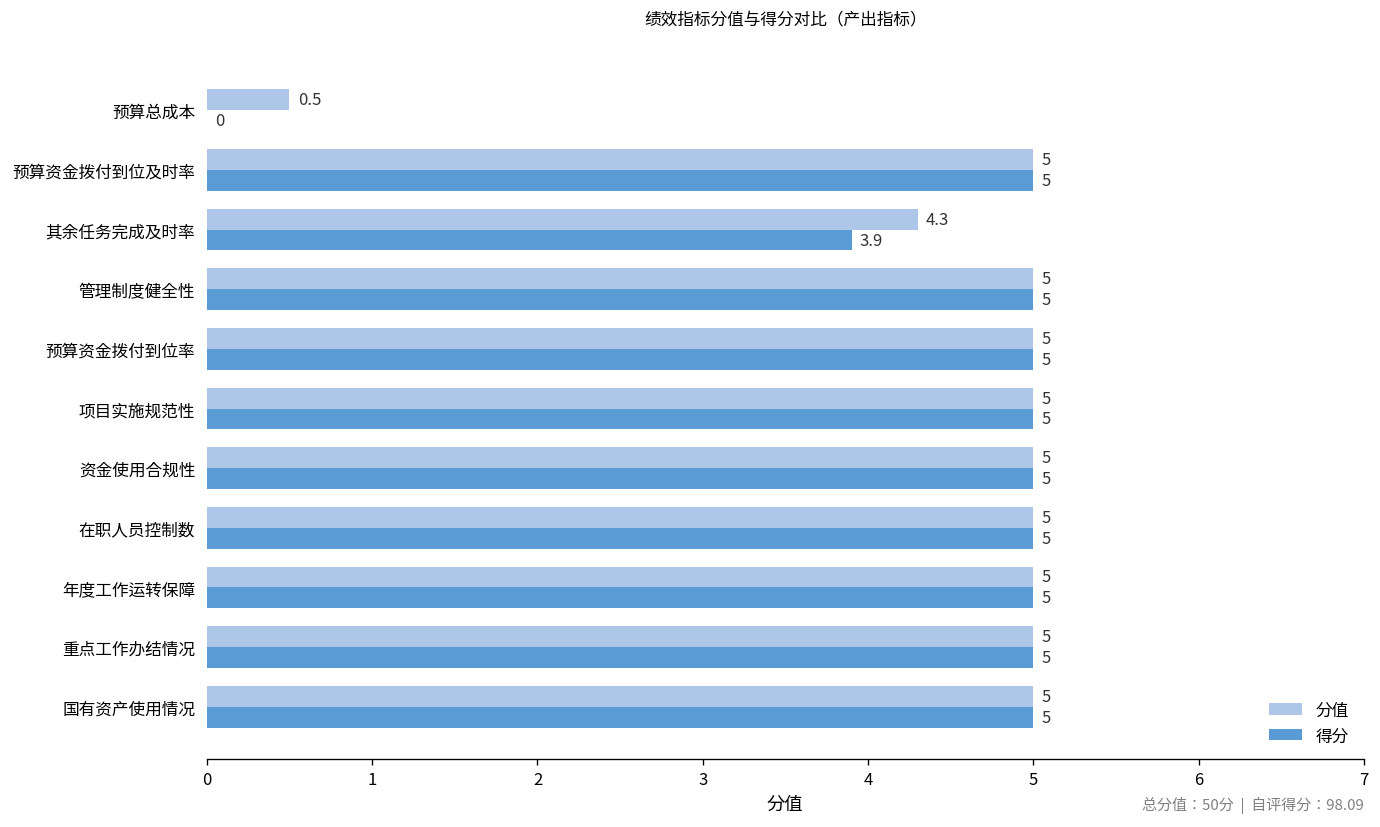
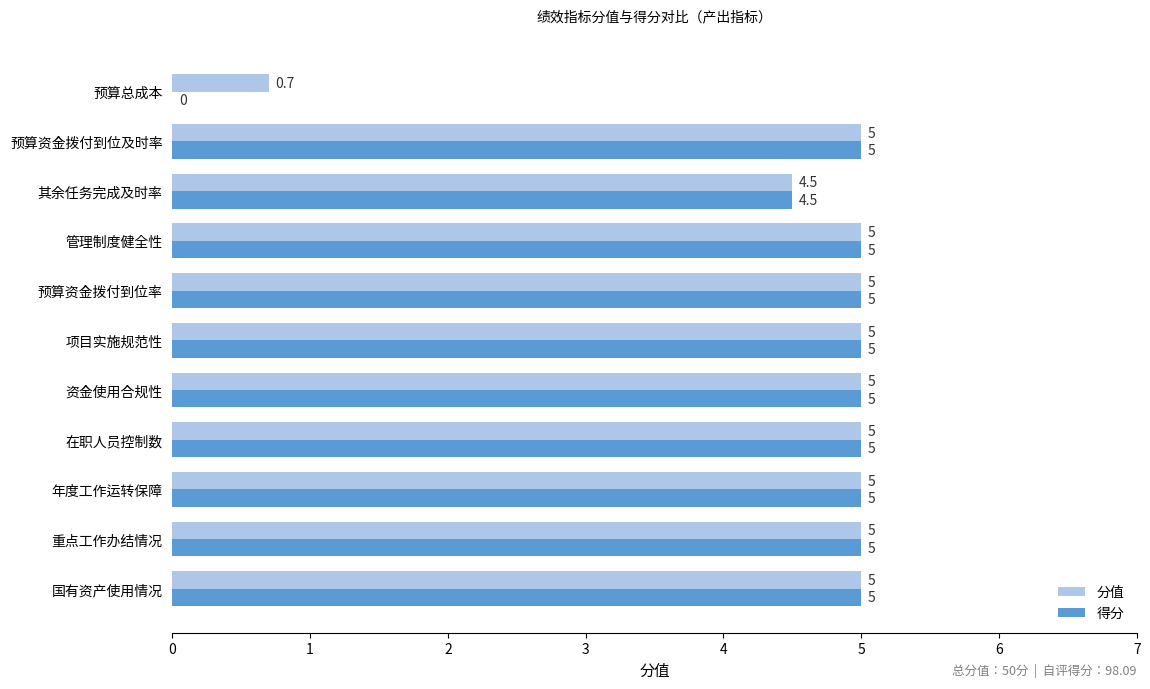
  {
    "分值": {
-     "预算总成本": 0.5,
+     "预算总成本": 0.7,
      "预算资金拨付到位及时率": 5,
-     "其余任务完成及时率": 4.3,
+     "其余任务完成及时率": 4.5,
      "管理制度健全性": 5,
      "预算资金拨付到位率": 5,
      "项目实施规范性": 5,
      "资金使用合规性": 5,
      "在职人员控制数": 5,
      "年度工作运转保障": 5,
      "重点工作办结情况": 5,
      "国有资产使用情况": 5
    },
    "得分": {
      "预算总成本": 0,
      "预算资金拨付到位及时率": 5,
-     "其余任务完成及时率": 3.9,
+     "其余任务完成及时率": 4.5,
      "管理制度健全性": 5,
      "预算资金拨付到位率": 5,
      "项目实施规范性": 5,
      "资金使用合规性": 5,
      "在职人员控制数": 5,
      "年度工作运转保障": 5,
      "重点工作办结情况": 5,
      "国有资产使用情况": 5
    }
  }
